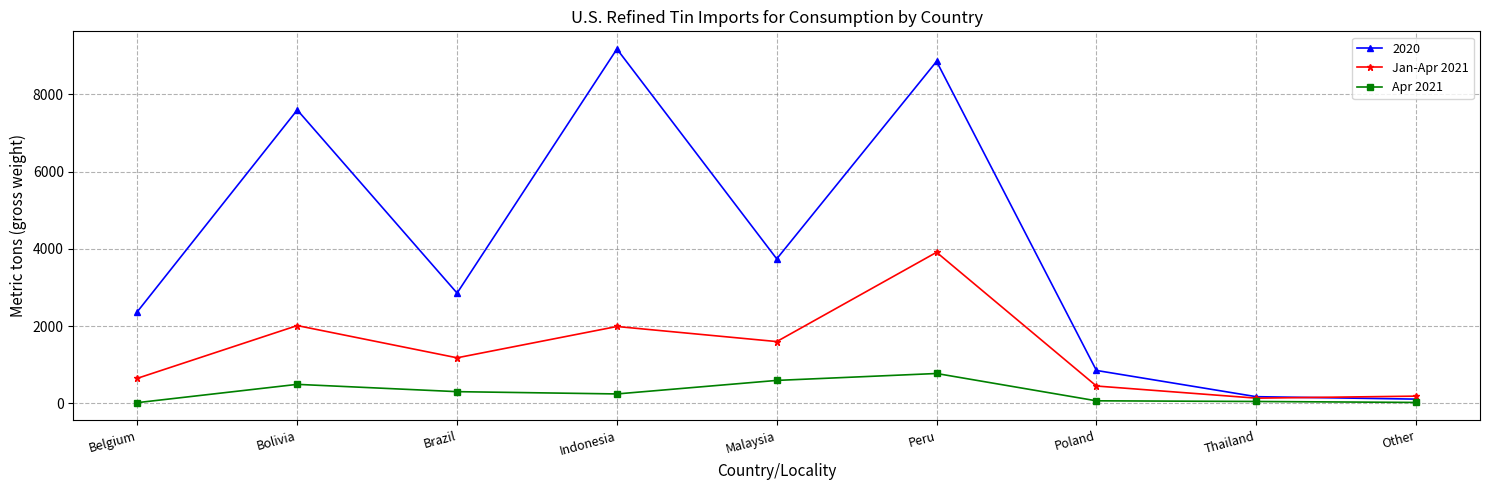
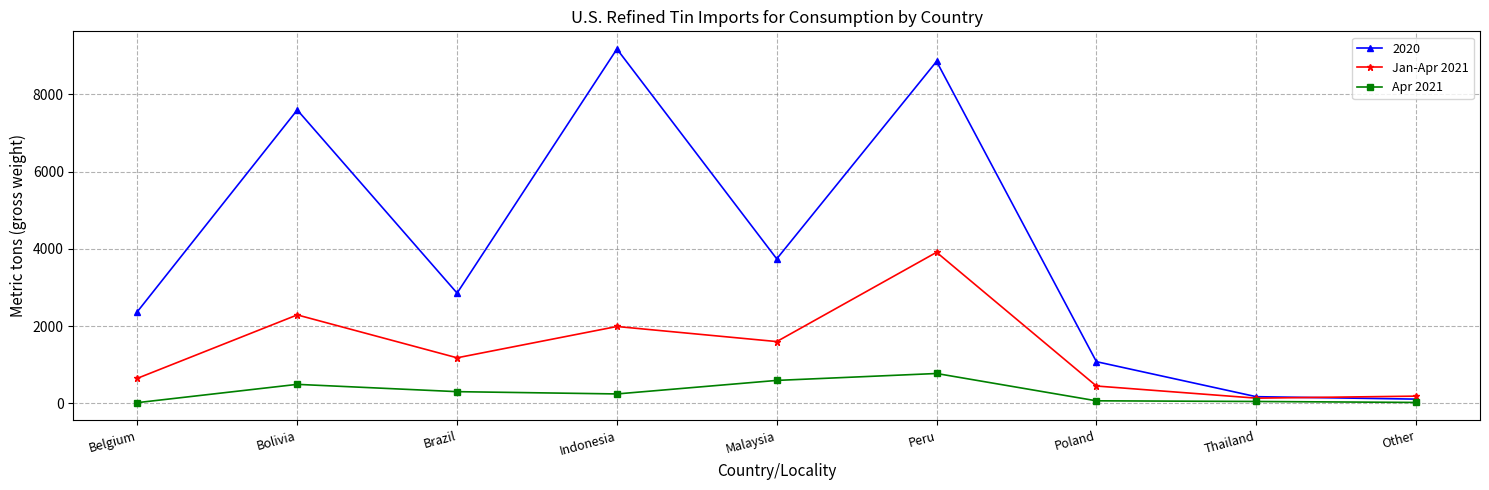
  {
    "2020": {
      "Belgium": 2400,
      "Bolivia": 7600,
      "Brazil": 2900,
      "Indonesia": 9200,
      "Malaysia": 3700,
      "Peru": 8900,
-     "Poland": 900,
+     "Poland": 1100,
      "Other": 100
    },
    "Jan-Apr 2021": {
      "Belgium": 700,
-     "Bolivia": 2000,
+     "Bolivia": 2300,
      "Brazil": 1200,
      "Indonesia": 2000,
      "Malaysia": 1600,
      "Peru": 3900,
      "Poland": 500,
      "Other": 200
    },
    "Apr 2021": {
      "Belgium": 0,
      "Bolivia": 500,
      "Brazil": 300,
      "Indonesia": 200,
      "Malaysia": 600,
      "Peru": 800,
      "Poland": 100,
      "Thailand": 100,
      "Other": 0
    }
  }
